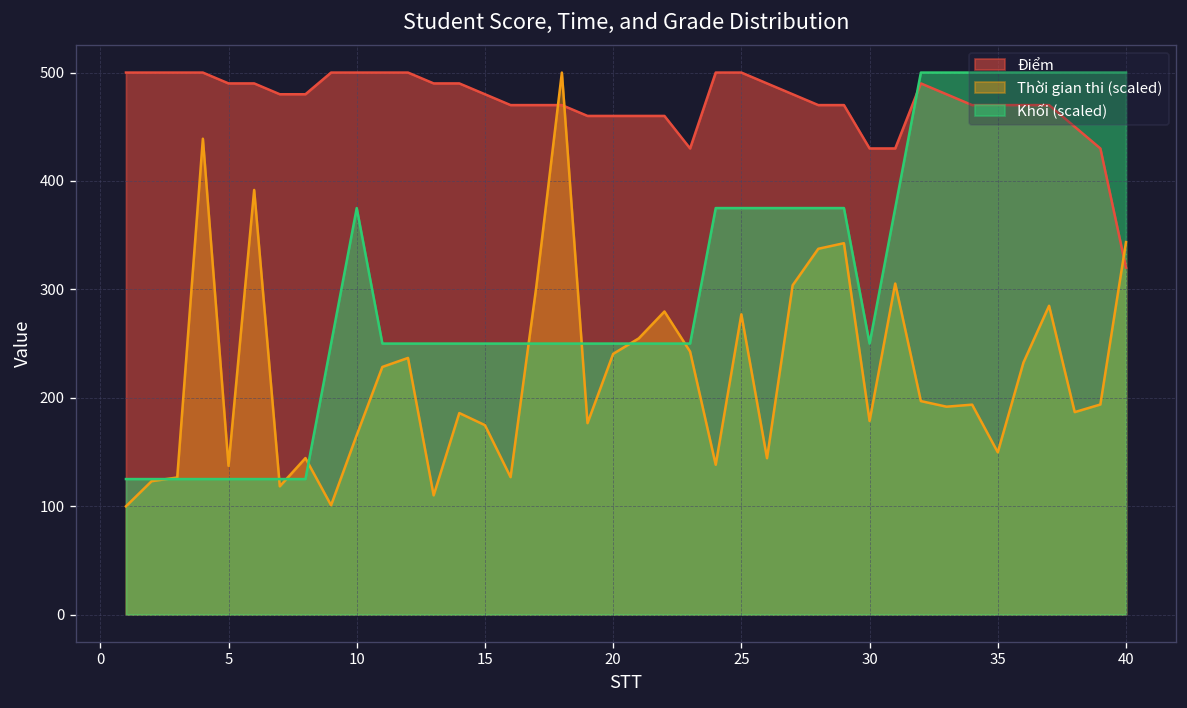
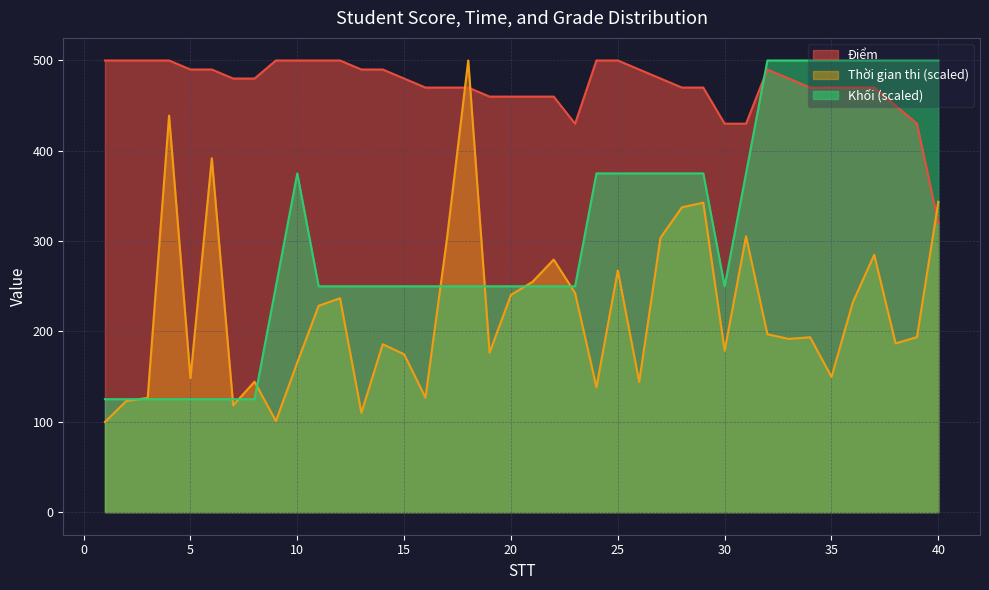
  {
    "Điểm": {
      "5": 490,
      "10": 500,
      "15": 480,
      "20": 460,
      "25": 500,
      "30": 430,
      "40": 320
    },
    "Thời gian thi (scaled)": {
-     "5": 140,
+     "5": 150,
      "10": 170,
      "15": 170,
      "20": 240,
-     "25": 280,
+     "25": 270,
      "30": 180,
      "35": 150,
      "40": 340
    },
    "Khối (scaled)": {
      "5": 130,
      "10": 380,
      "15": 250,
      "20": 250,
      "25": 380,
      "30": 250
    }
  }
